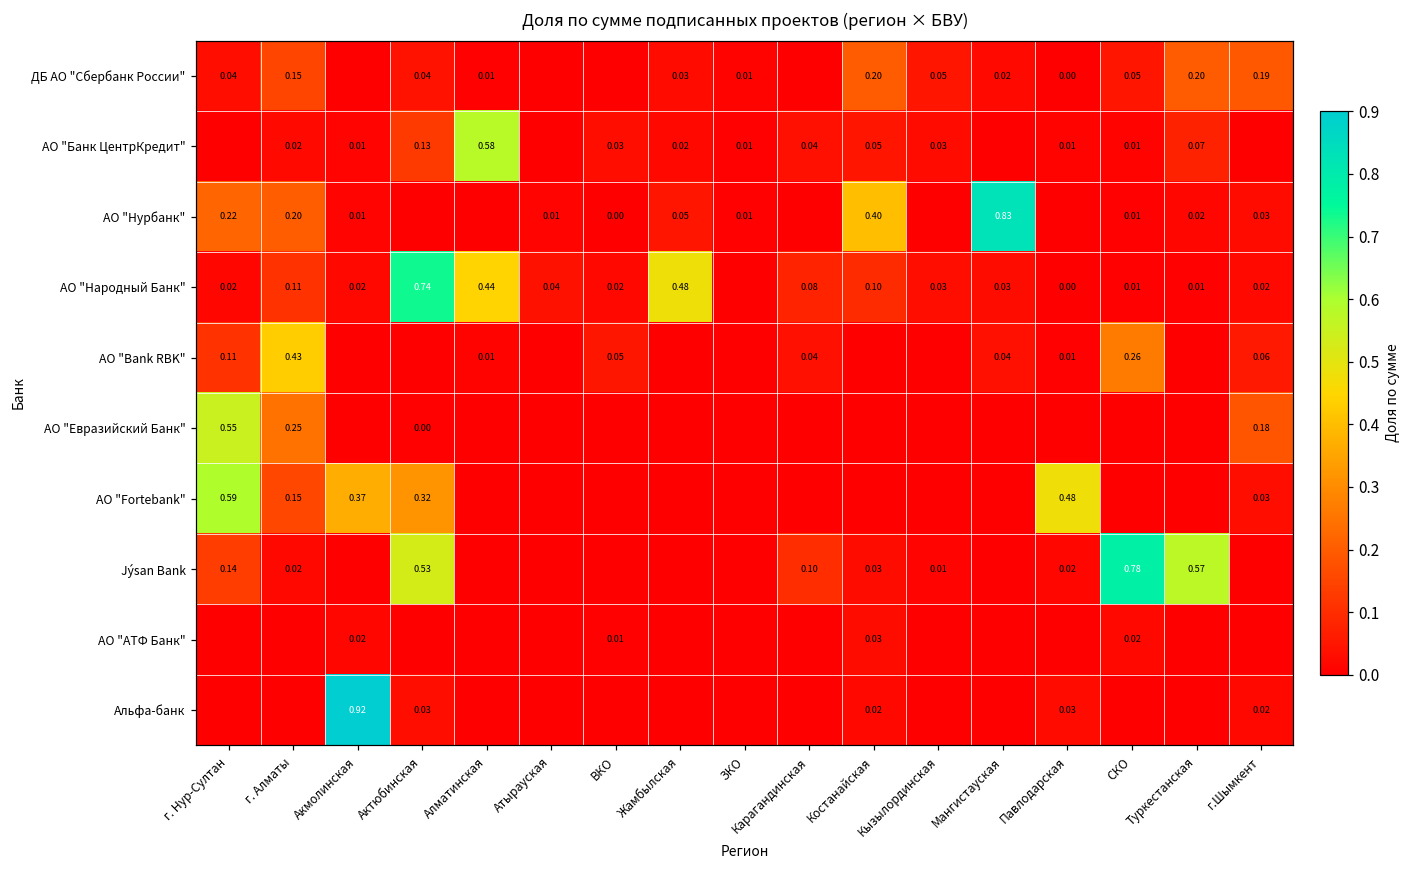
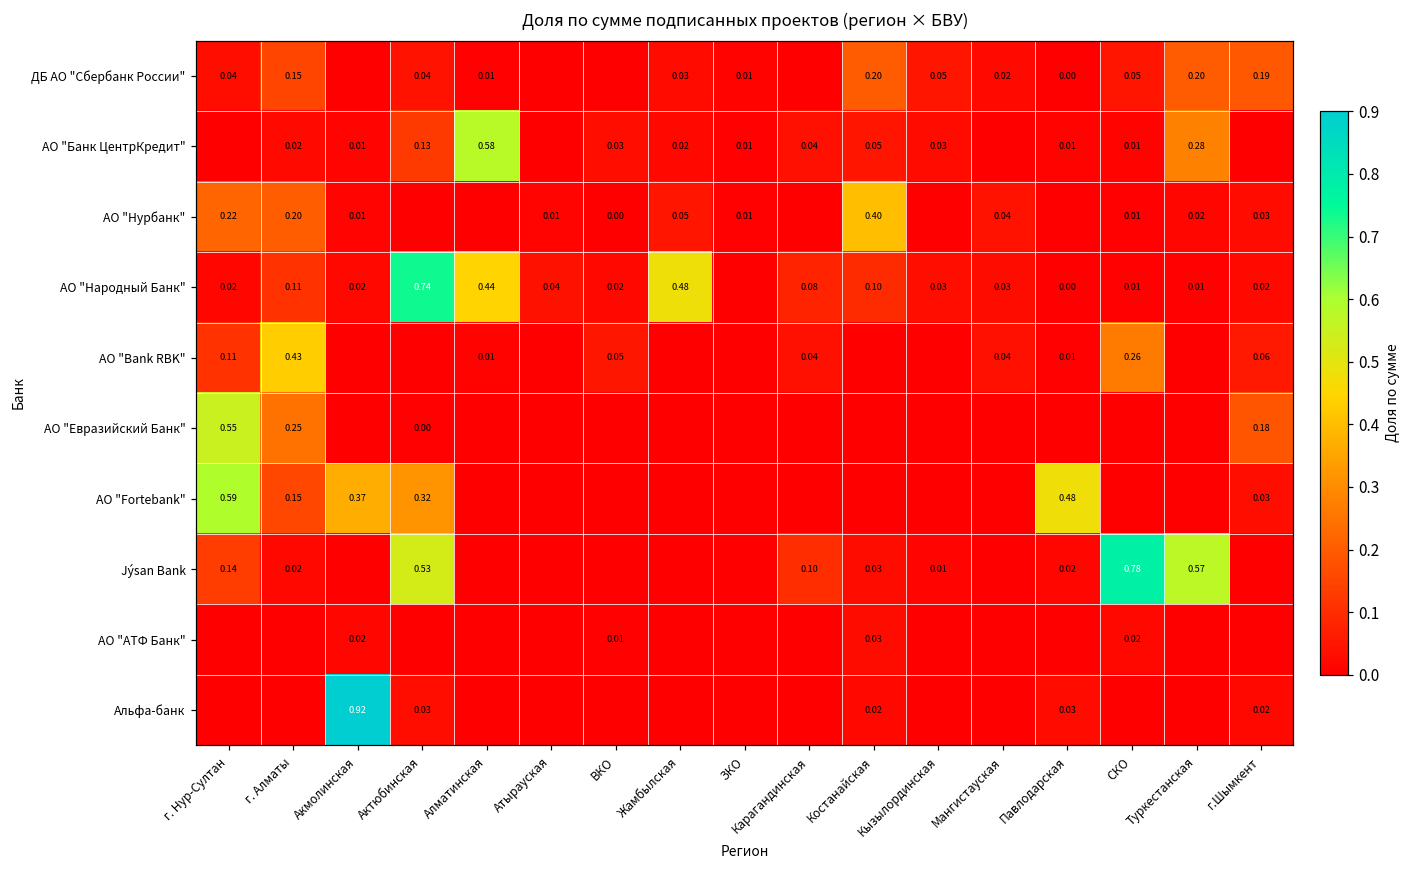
  {
    "ДБ АО \"Сбербанк России\"": {
      "г. Нур-Султан": 0.04,
      "г. Алматы": 0.15,
      "Актюбинская": 0.04,
      "Алматинская": 0.01,
      "Жамбылская": 0.03,
      "ЗКО": 0.01,
      "Костанайская": 0.20,
      "Кызылординская": 0.05,
      "Мангистауская": 0.02,
      "Павлодарская": 0.00,
      "СКО": 0.05,
      "Туркестанская": 0.20,
      "г.Шымкент": 0.19
    },
    "АО \"Банк ЦентрКредит\"": {
      "г. Алматы": 0.02,
      "Акмолинская": 0.01,
      "Актюбинская": 0.13,
      "Алматинская": 0.58,
      "ВКО": 0.03,
      "Жамбылская": 0.02,
      "ЗКО": 0.01,
      "Карагандинская": 0.04,
      "Костанайская": 0.05,
      "Кызылординская": 0.03,
      "Павлодарская": 0.01,
      "СКО": 0.01,
-     "Туркестанская": 0.07
+     "Туркестанская": 0.28
    },
    "АО \"Нурбанк\"": {
      "г. Нур-Султан": 0.22,
      "г. Алматы": 0.20,
      "Акмолинская": 0.01,
      "Атырауская": 0.01,
      "ВКО": 0.00,
      "Жамбылская": 0.05,
      "ЗКО": 0.01,
      "Костанайская": 0.40,
-     "Мангистауская": 0.83,
+     "Мангистауская": 0.04,
      "СКО": 0.01,
      "Туркестанская": 0.02,
      "г.Шымкент": 0.03
    },
    "АО \"Народный Банк\"": {
      "г. Нур-Султан": 0.02,
      "г. Алматы": 0.11,
      "Акмолинская": 0.02,
      "Актюбинская": 0.74,
      "Алматинская": 0.44,
      "Атырауская": 0.04,
      "ВКО": 0.02,
      "Жамбылская": 0.48,
      "Карагандинская": 0.08,
      "Костанайская": 0.10,
      "Кызылординская": 0.03,
      "Мангистауская": 0.03,
      "Павлодарская": 0.00,
      "СКО": 0.01,
      "Туркестанская": 0.01,
      "г.Шымкент": 0.02
    },
    "АО \"Bank RBK\"": {
      "г. Нур-Султан": 0.11,
      "г. Алматы": 0.43,
      "Алматинская": 0.01,
      "ВКО": 0.05,
      "Карагандинская": 0.04,
      "Мангистауская": 0.04,
      "Павлодарская": 0.01,
      "СКО": 0.26,
      "г.Шымкент": 0.06
    },
    "АО \"Евразийский Банк\"": {
      "г. Нур-Султан": 0.55,
      "г. Алматы": 0.25,
      "Актюбинская": 0.00,
      "г.Шымкент": 0.18
    },
    "АО \"Fortebank\"": {
      "г. Нур-Султан": 0.59,
      "г. Алматы": 0.15,
      "Акмолинская": 0.37,
      "Актюбинская": 0.32,
      "Павлодарская": 0.48,
      "г.Шымкент": 0.03
    },
    "Jýsan Bank": {
      "г. Нур-Султан": 0.14,
      "г. Алматы": 0.02,
      "Актюбинская": 0.53,
      "Карагандинская": 0.10,
      "Костанайская": 0.03,
      "Кызылординская": 0.01,
      "Павлодарская": 0.02,
      "СКО": 0.78,
      "Туркестанская": 0.57
    },
    "АО \"АТФ Банк\"": {
      "Акмолинская": 0.02,
      "ВКО": 0.01,
      "Костанайская": 0.03,
      "СКО": 0.02
    },
    "Альфа-банк": {
      "Акмолинская": 0.92,
      "Актюбинская": 0.03,
      "Костанайская": 0.02,
      "Павлодарская": 0.03,
      "г.Шымкент": 0.02
    }
  }
